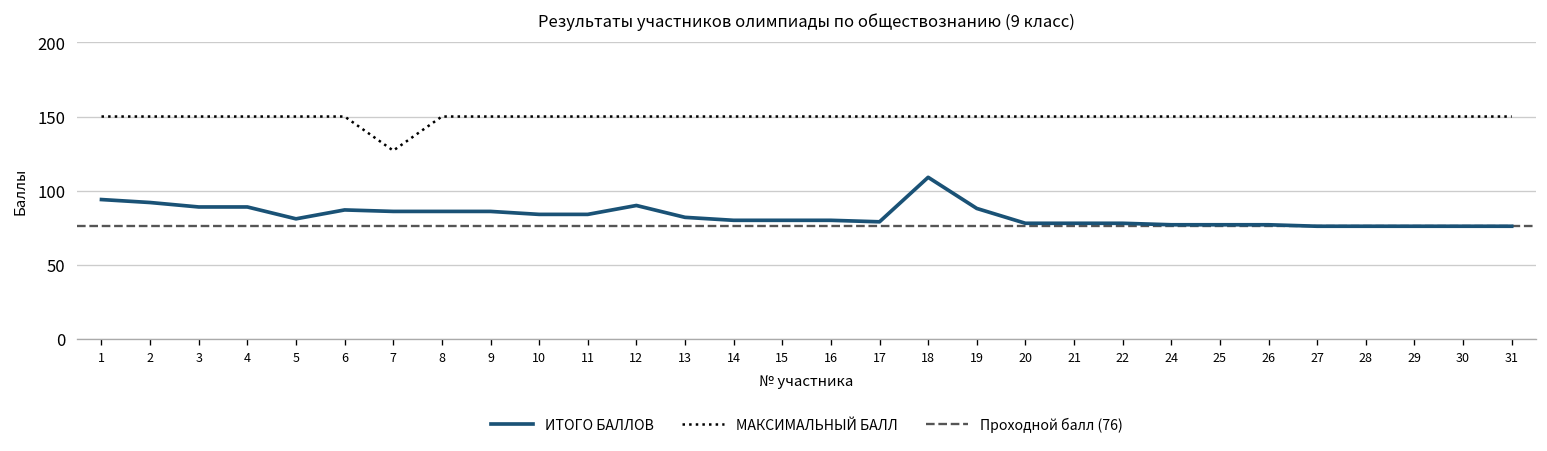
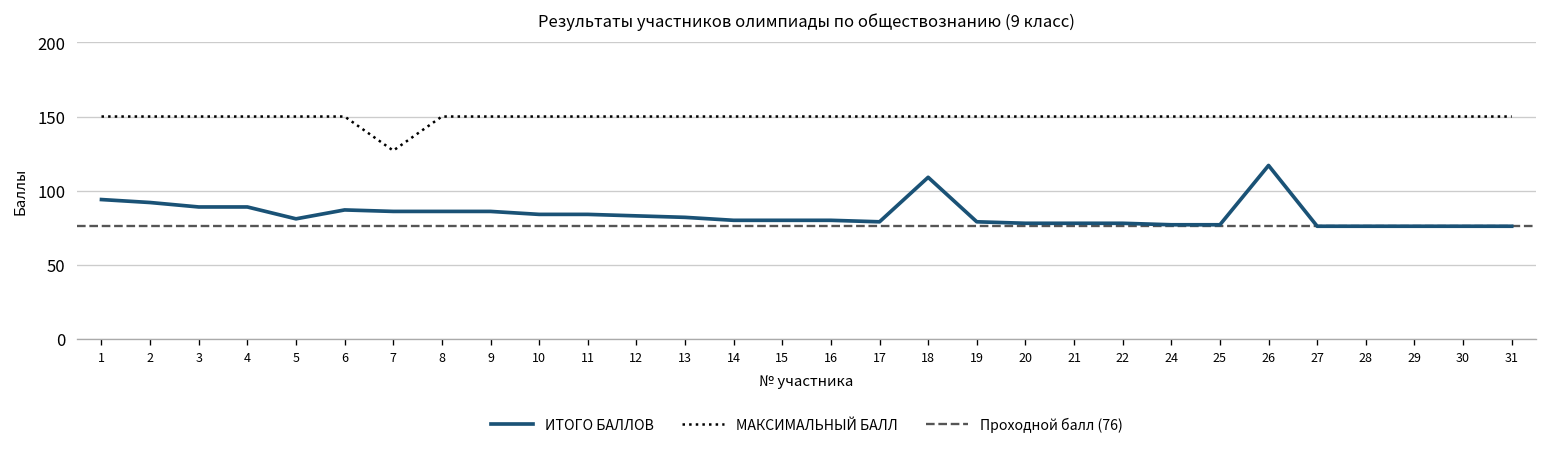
  {
    "ИТОГО БАЛЛОВ": {
      "1": 94,
      "2": 92,
      "3": 89,
      "4": 89,
      "5": 81,
      "6": 87,
      "7": 86,
      "8": 86,
      "9": 86,
      "10": 84,
      "11": 84,
-     "12": 90,
+     "12": 83,
      "13": 82,
      "14": 80,
      "15": 80,
      "16": 80,
      "17": 79,
      "18": 109,
-     "19": 88,
+     "19": 79,
      "20": 78,
      "21": 78,
      "22": 78,
      "24": 77,
      "25": 77,
-     "26": 77,
+     "26": 117,
      "27": 76,
      "28": 76,
      "29": 76,
      "30": 76,
      "31": 76
    },
    "МАКСИМАЛЬНЫЙ БАЛЛ": {
      "1": 150,
      "2": 150,
      "3": 150,
      "4": 150,
      "5": 150,
      "6": 150,
      "7": 127,
      "8": 150,
      "9": 150,
      "10": 150,
      "11": 150,
      "12": 150,
      "13": 150,
      "14": 150,
      "15": 150,
      "16": 150,
      "17": 150,
      "18": 150,
      "19": 150,
      "20": 150,
      "21": 150,
      "22": 150,
      "24": 150,
      "25": 150,
      "26": 150,
      "27": 150,
      "28": 150,
      "29": 150,
      "30": 150,
      "31": 150
    }
  }
